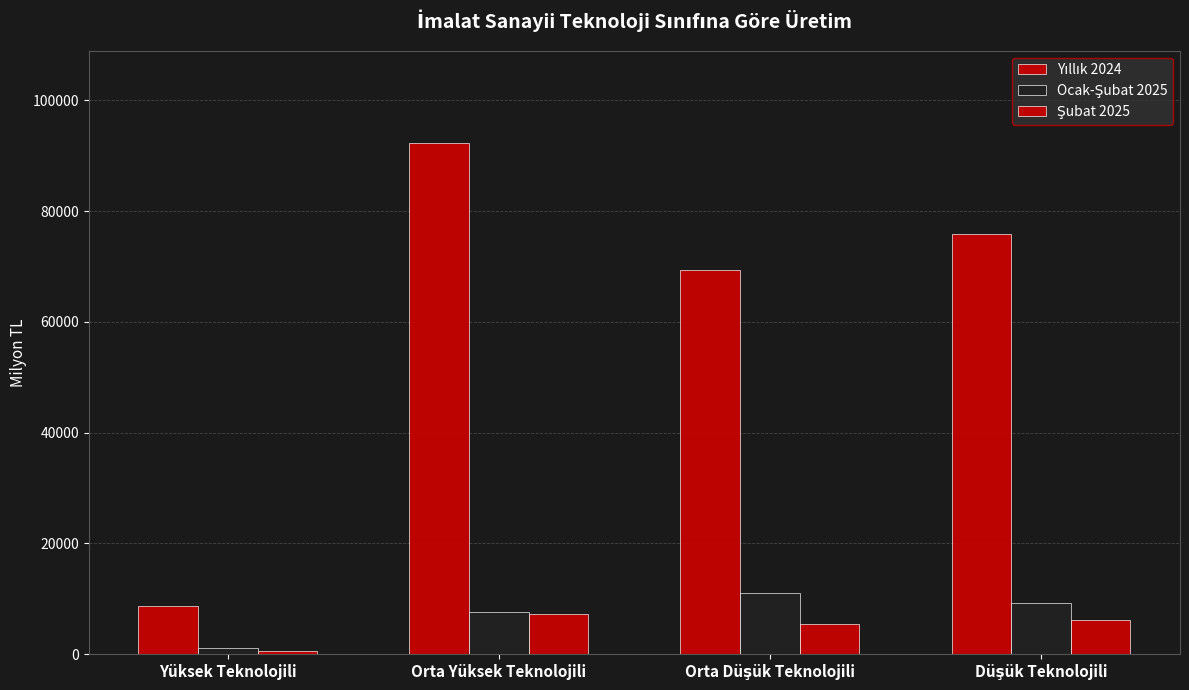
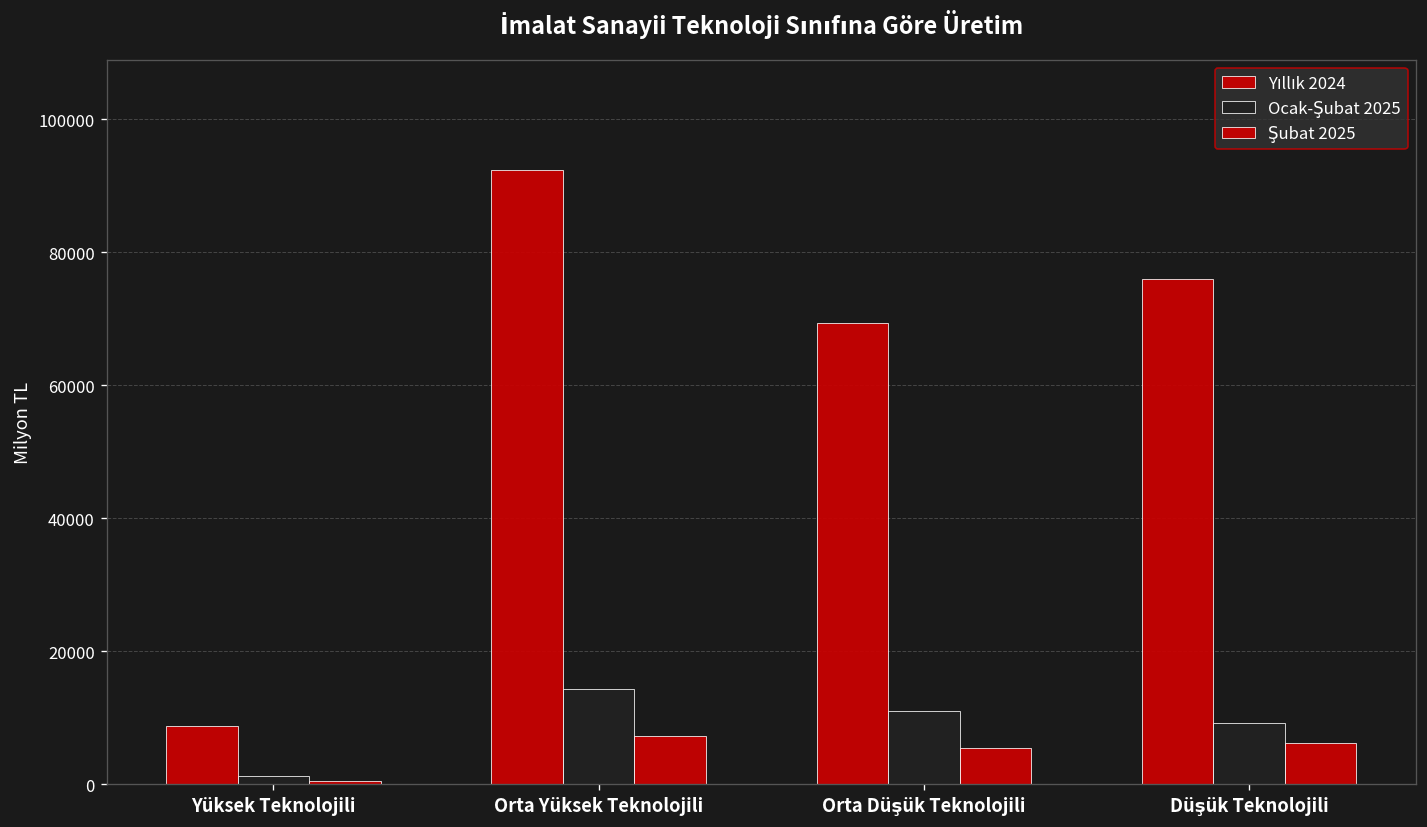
  {
    "Ocak-Şubat 2025": {
      "Yüksek Teknolojili": 1000,
-     "Orta Yüksek Teknolojili": 8000,
+     "Orta Yüksek Teknolojili": 14000,
      "Orta Düşük Teknolojili": 11000,
      "Düşük Teknolojili": 9000
    }
  }
